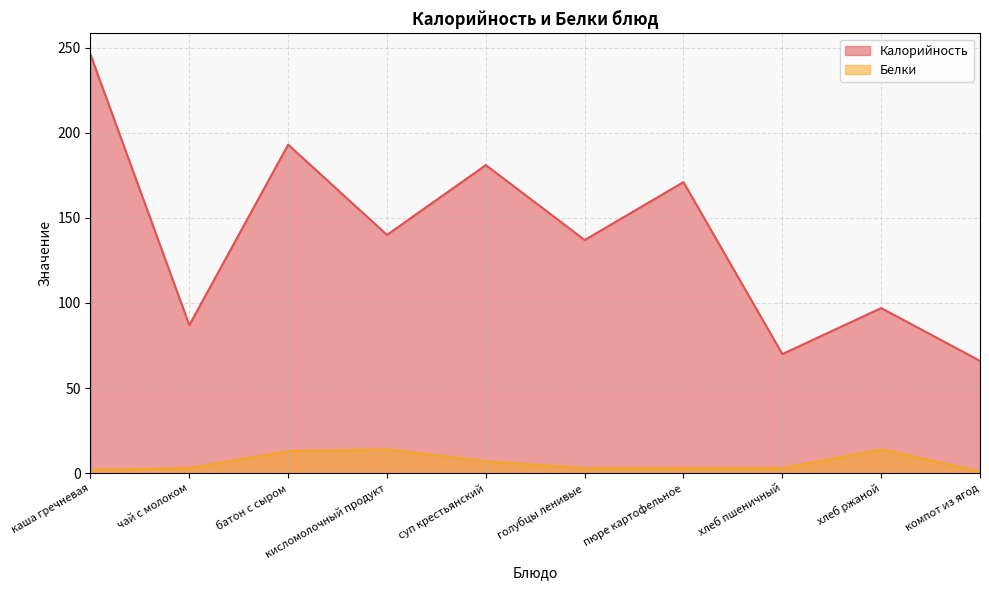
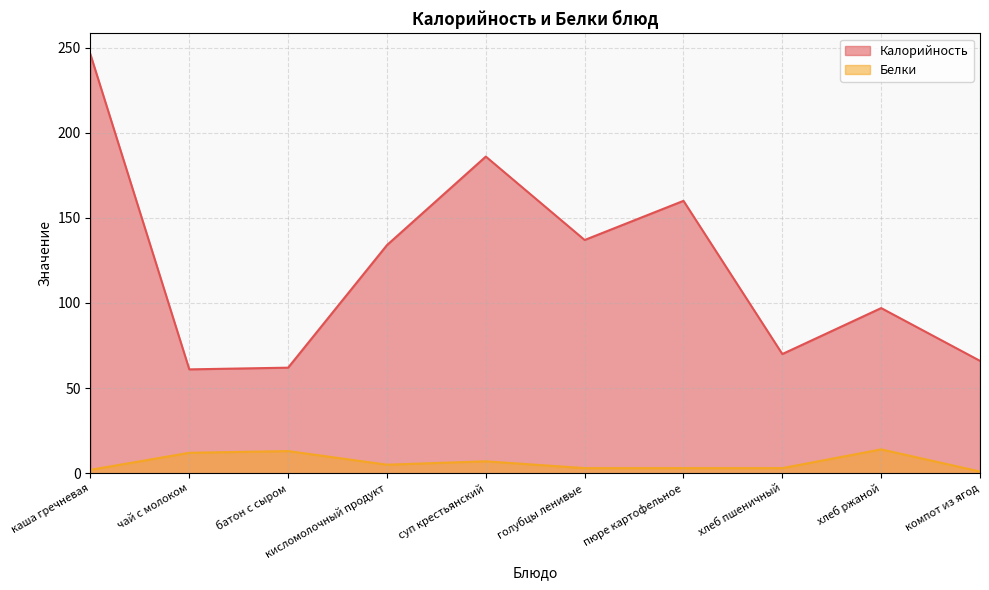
  {
    "Калорийность": {
      "каша гречневая": 246,
-     "чай с молоком": 87,
-     "батон с сыром": 193,
-     "кисломолочный продукт": 140,
-     "суп крестьянский": 181,
+     "чай с молоком": 61,
+     "батон с сыром": 62,
+     "кисломолочный продукт": 134,
+     "суп крестьянский": 186,
      "голубцы ленивые": 137,
-     "пюре картофельное": 171,
+     "пюре картофельное": 160,
      "хлеб пшеничный": 70,
      "хлеб ржаной": 97,
      "компот из ягод": 66
    },
    "Белки": {
      "каша гречневая": 2,
-     "чай с молоком": 3,
+     "чай с молоком": 12,
      "батон с сыром": 13,
-     "кисломолочный продукт": 14,
+     "кисломолочный продукт": 5,
      "суп крестьянский": 7,
      "голубцы ленивые": 3,
      "пюре картофельное": 3,
      "хлеб пшеничный": 3,
      "хлеб ржаной": 14,
      "компот из ягод": 1
    }
  }
